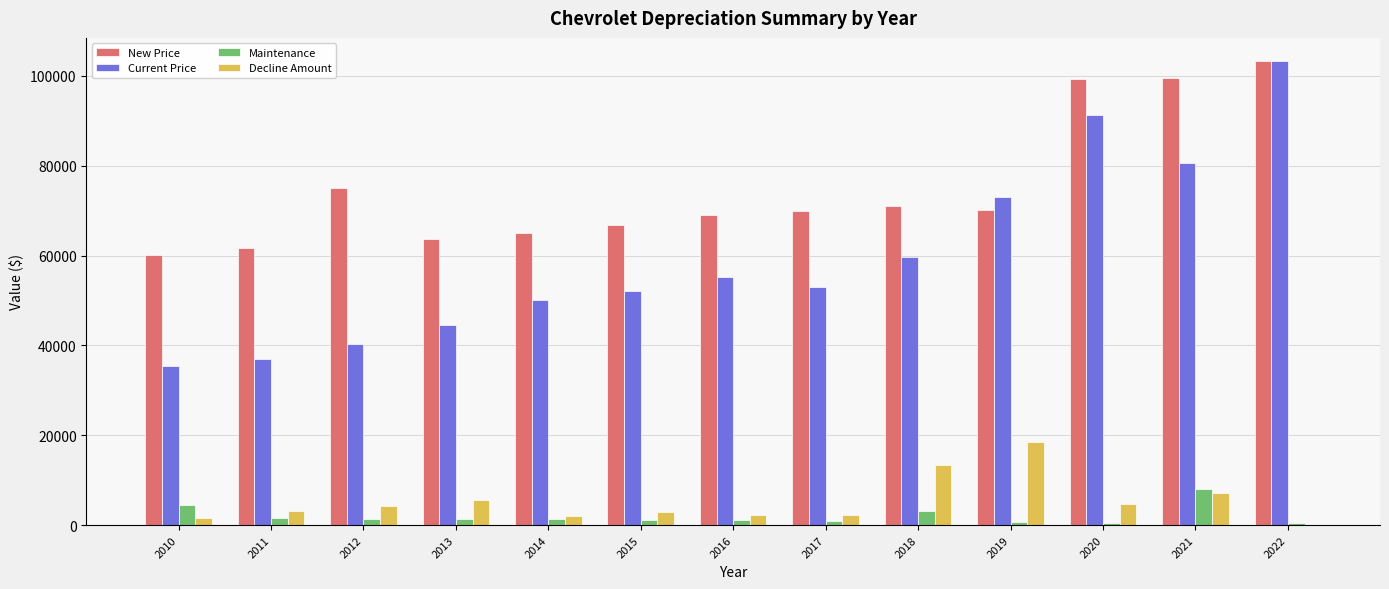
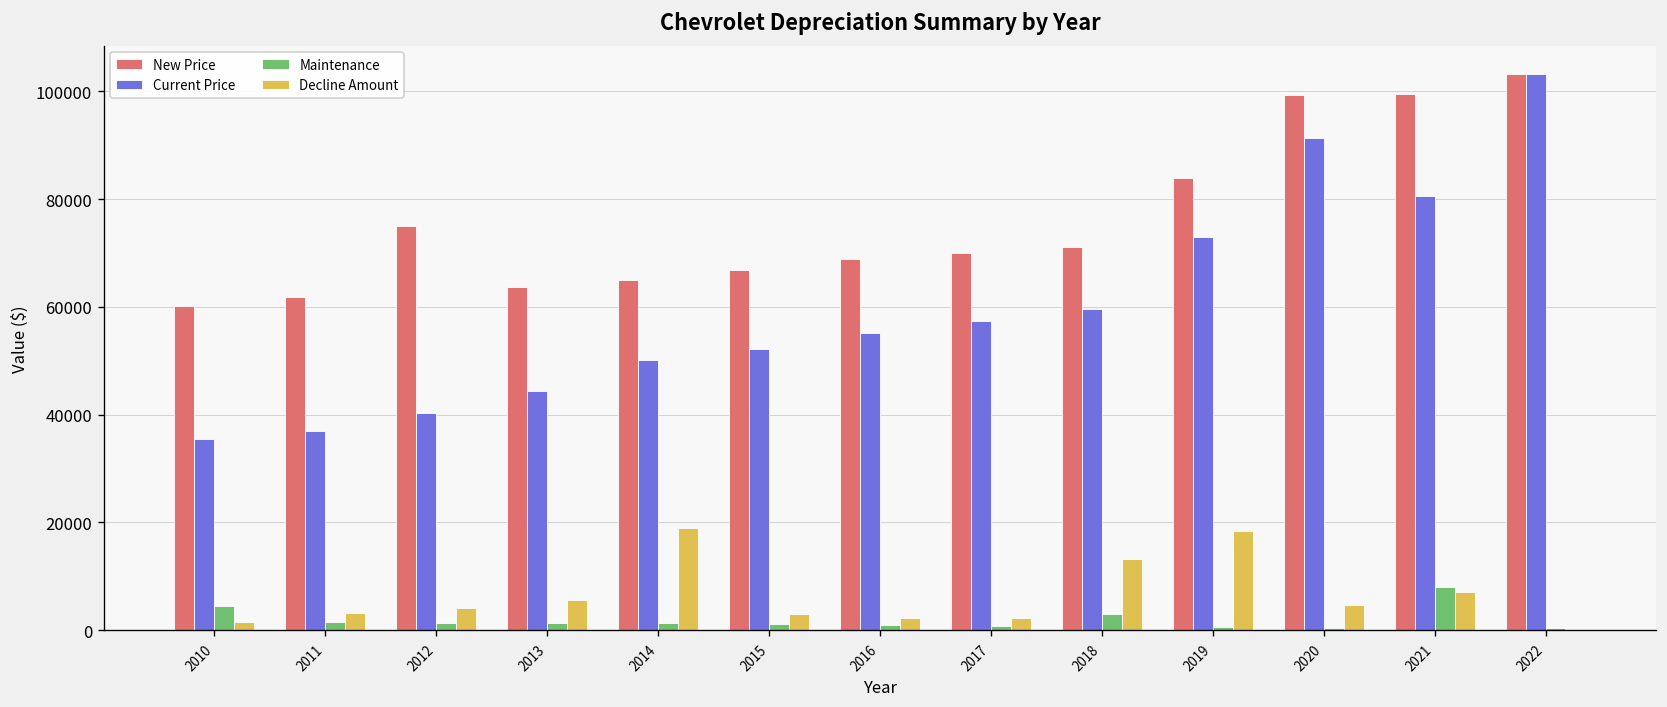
  {
    "New Price": {
      "2010": 60000,
      "2011": 62000,
      "2012": 75000,
      "2013": 64000,
      "2014": 65000,
      "2015": 67000,
      "2016": 69000,
      "2017": 70000,
      "2018": 71000,
-     "2019": 70000,
+     "2019": 84000,
      "2020": 99000,
      "2021": 99000,
      "2022": 103000
    },
    "Current Price": {
      "2010": 36000,
      "2011": 37000,
      "2012": 40000,
      "2013": 44000,
      "2014": 50000,
      "2015": 52000,
      "2016": 55000,
-     "2017": 53000,
+     "2017": 57000,
      "2018": 60000,
      "2019": 73000,
      "2020": 91000,
      "2021": 81000,
      "2022": 103000
    },
    "Maintenance": {
      "2010": 5000,
      "2011": 2000,
      "2012": 1000,
      "2013": 1000,
      "2014": 1000,
      "2015": 1000,
      "2016": 1000,
      "2017": 1000,
      "2018": 3000,
      "2019": 1000,
      "2021": 8000
    },
    "Decline Amount": {
      "2010": 2000,
      "2011": 3000,
      "2012": 4000,
      "2013": 6000,
-     "2014": 2000,
+     "2014": 19000,
      "2015": 3000,
      "2016": 2000,
      "2017": 2000,
      "2018": 13000,
      "2019": 18000,
      "2020": 5000,
      "2021": 7000,
      "2022": 0
    }
  }
